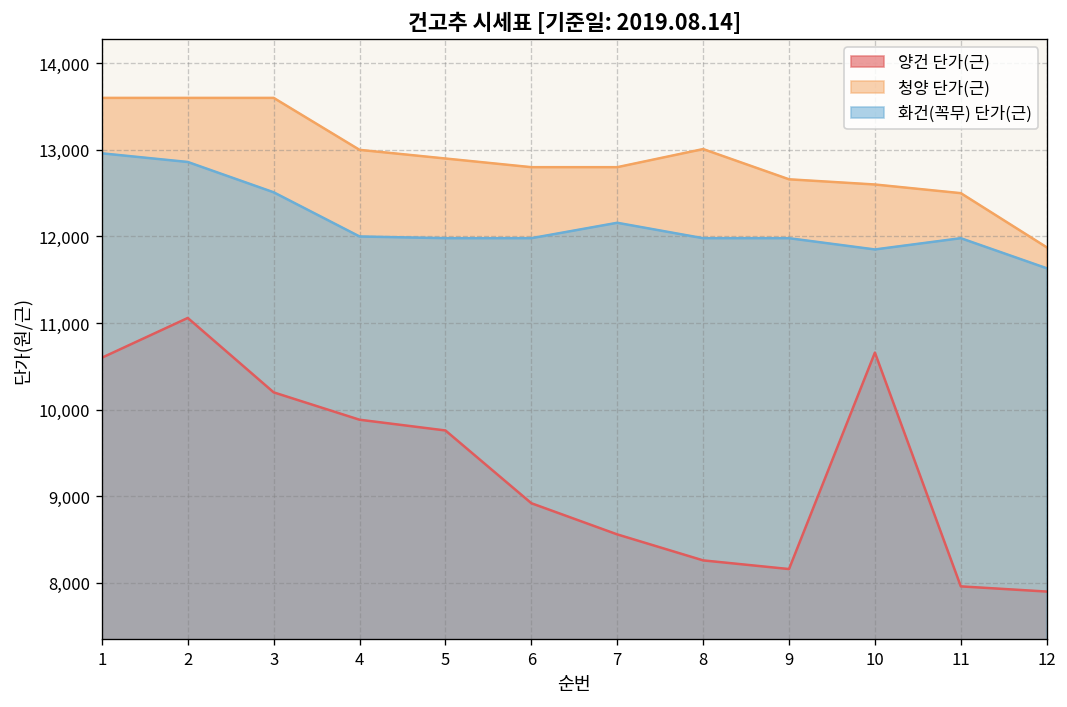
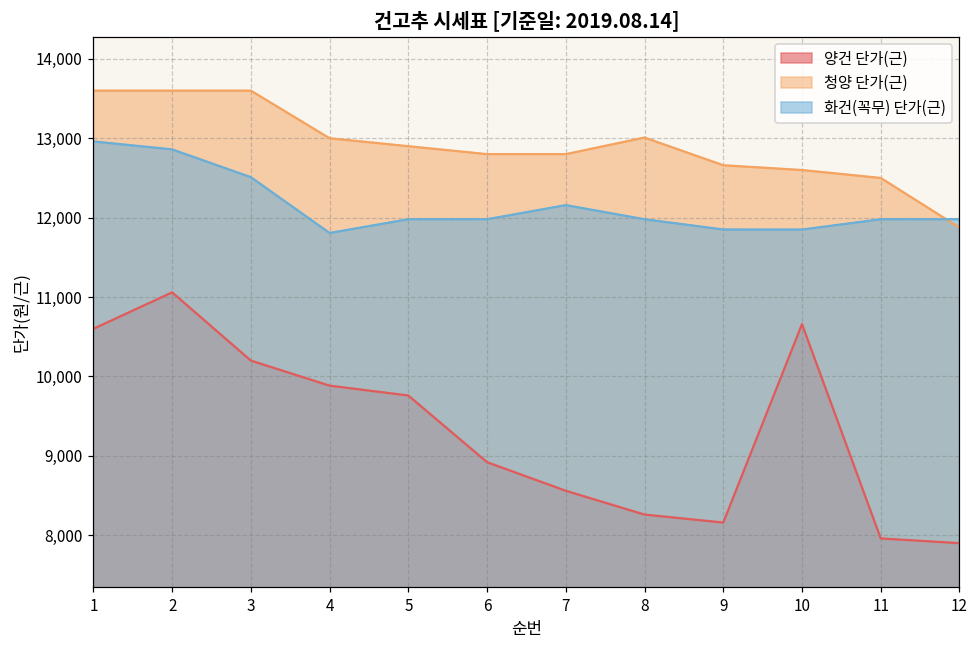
  {
    "양건 단가(근)": {
      "1": "10,600",
      "2": "11,100",
      "3": "10,200",
      "4": "9,900",
      "5": "9,800",
      "6": "8,900",
      "7": "8,600",
      "8": "8,300",
      "9": "8,200",
      "10": "10,700",
      "11": "8,000",
      "12": "7,900"
    },
    "청양 단가(근)": {
      "1": "13,600",
      "2": "13,600",
      "3": "13,600",
      "4": "13,000",
      "5": "12,900",
      "6": "12,800",
      "7": "12,800",
      "8": "13,000",
      "9": "12,700",
      "10": "12,600",
      "11": "12,500",
      "12": "11,900"
    },
    "화건(꼭무) 단가(근)": {
      "1": "13,000",
      "2": "12,900",
      "3": "12,500",
-     "4": "12,000",
+     "4": "11,800",
      "5": "12,000",
      "6": "12,000",
      "7": "12,200",
      "8": "12,000",
-     "9": "12,000",
+     "9": "11,900",
      "10": "11,900",
      "11": "12,000",
-     "12": "11,600"
+     "12": "12,000"
    }
  }
